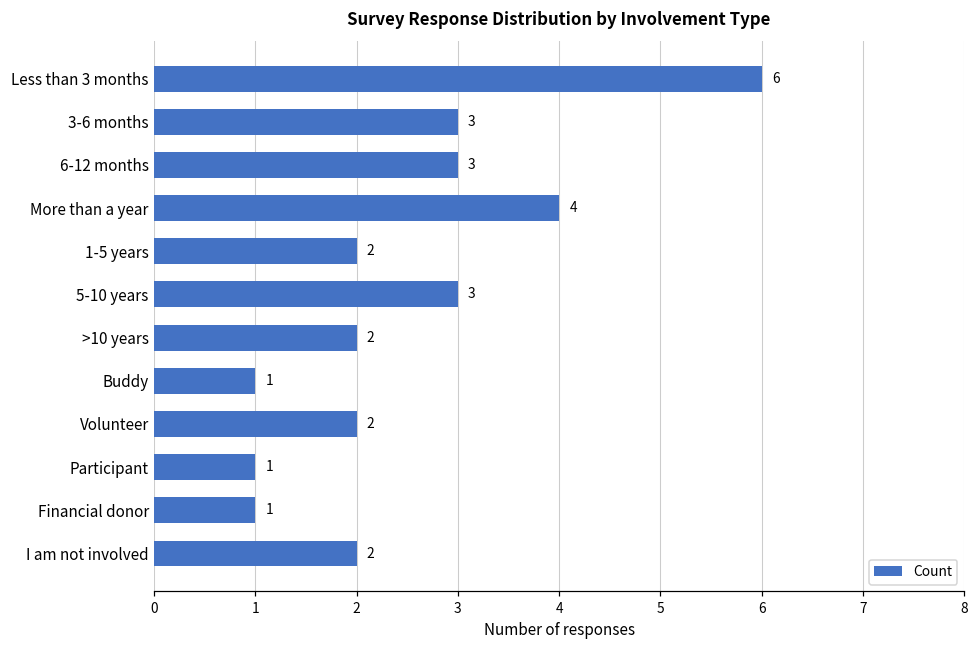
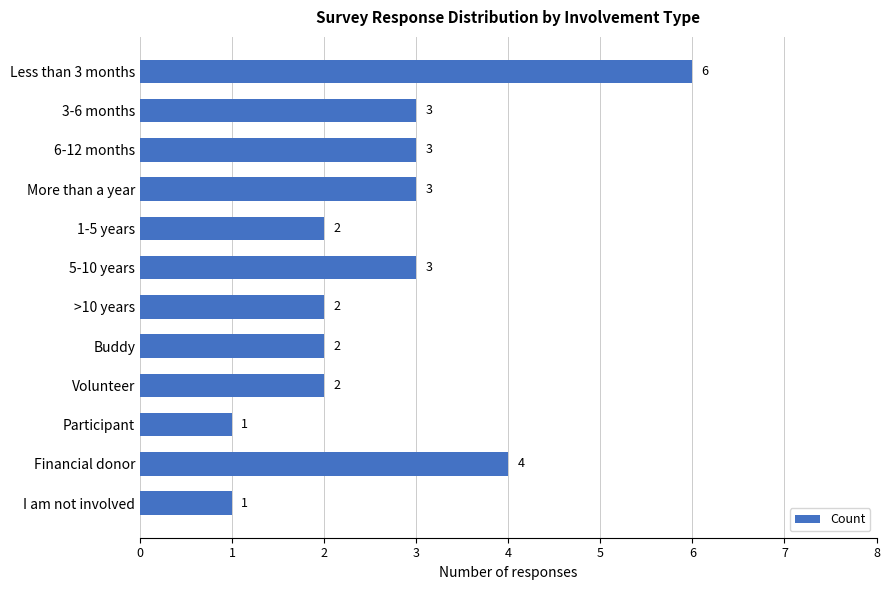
  {
    "Less than 3 months": 6,
    "3-6 months": 3,
    "6-12 months": 3,
-   "More than a year": 4,
+   "More than a year": 3,
    "1-5 years": 2,
    "5-10 years": 3,
    ">10 years": 2,
-   "Buddy": 1,
+   "Buddy": 2,
    "Volunteer": 2,
    "Participant": 1,
-   "Financial donor": 1,
-   "I am not involved": 2
+   "Financial donor": 4,
+   "I am not involved": 1
  }
